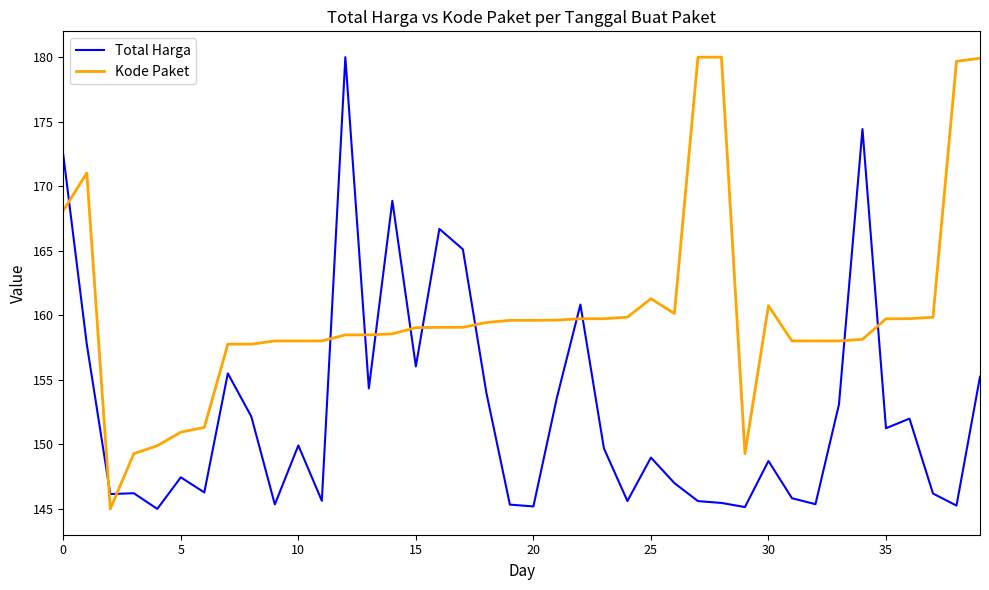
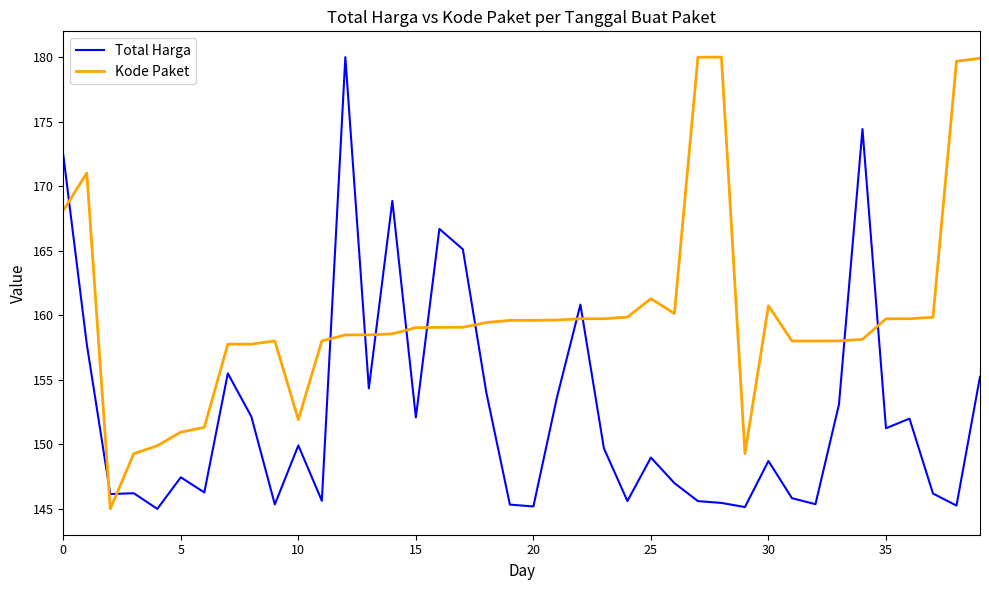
  {
    "Total Harga": {
      "0": 172.4,
      "5": 147.4,
      "10": 149.9,
-     "15": 156.0,
+     "15": 152.1,
      "20": 145.2,
      "25": 149.0,
      "30": 148.7,
      "35": 151.3
    },
    "Kode Paket": {
      "0": 168.1,
      "5": 151.0,
-     "10": 158.0,
+     "10": 151.9,
      "15": 159.0,
      "20": 159.6,
      "25": 161.3,
      "30": 160.7,
      "35": 159.7
    }
  }
